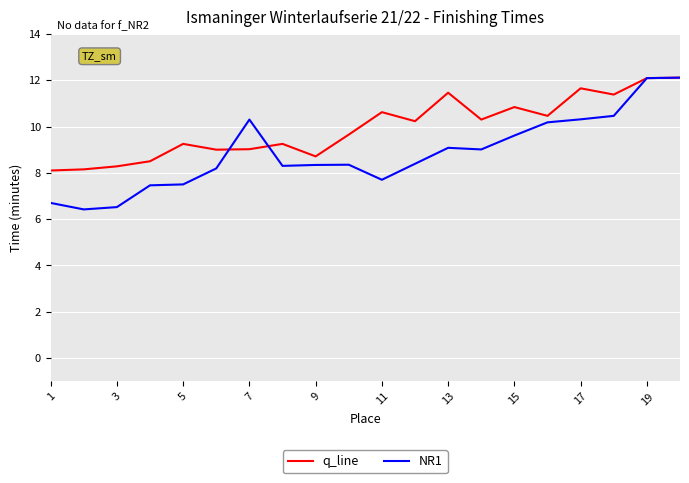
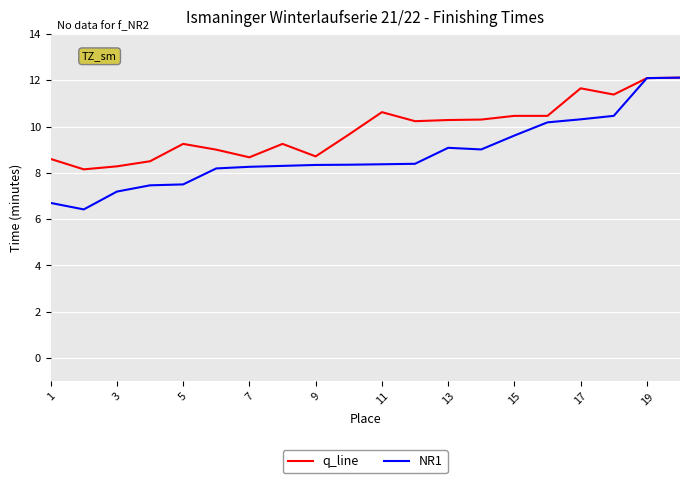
  {
    "q_line": {
-     "1": 8.1,
+     "1": 8.6,
      "3": 8.3,
      "5": 9.3,
-     "7": 9.0,
+     "7": 8.7,
      "9": 8.7,
      "11": 10.6,
-     "13": 11.5,
-     "15": 10.8,
+     "13": 10.3,
+     "15": 10.5,
      "17": 11.7
    },
    "NR1": {
      "1": 6.7,
-     "3": 6.5,
+     "3": 7.2,
      "5": 7.5,
-     "7": 10.3,
+     "7": 8.3,
      "9": 8.3,
-     "11": 7.7,
+     "11": 8.4,
      "13": 9.1,
      "15": 9.6,
      "17": 10.3
    }
  }
